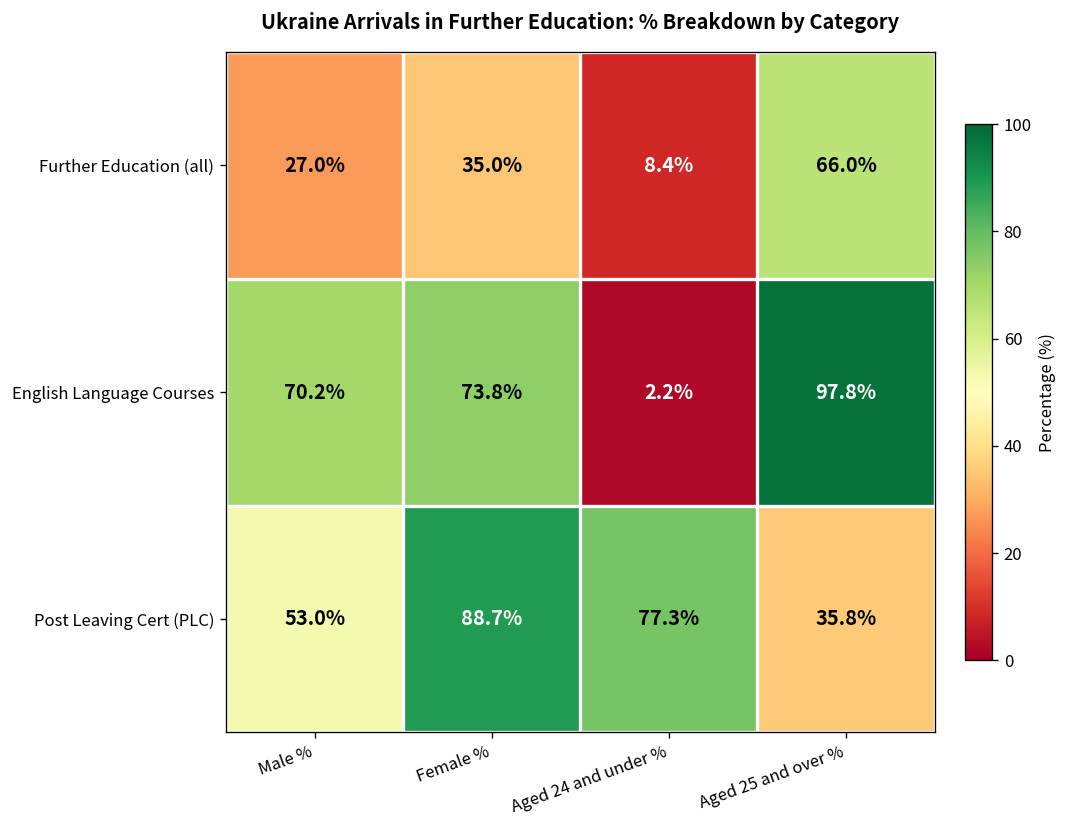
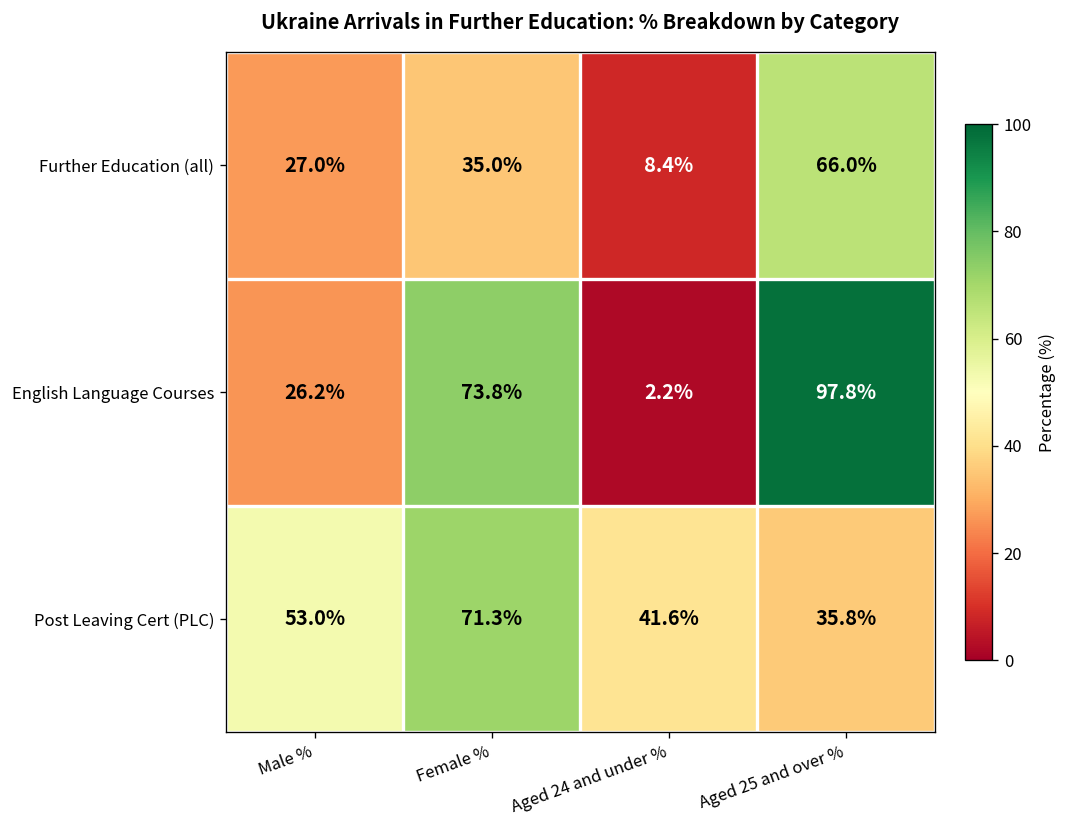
  {
    "Further Education (all)": {
      "Male %": "27.0%",
      "Female %": "35.0%",
      "Aged 24 and under %": "8.4%",
      "Aged 25 and over %": "66.0%"
    },
    "English Language Courses": {
-     "Male %": "70.2%",
+     "Male %": "26.2%",
      "Female %": "73.8%",
      "Aged 24 and under %": "2.2%",
      "Aged 25 and over %": "97.8%"
    },
    "Post Leaving Cert (PLC)": {
      "Male %": "53.0%",
-     "Female %": "88.7%",
-     "Aged 24 and under %": "77.3%",
+     "Female %": "71.3%",
+     "Aged 24 and under %": "41.6%",
      "Aged 25 and over %": "35.8%"
    }
  }
